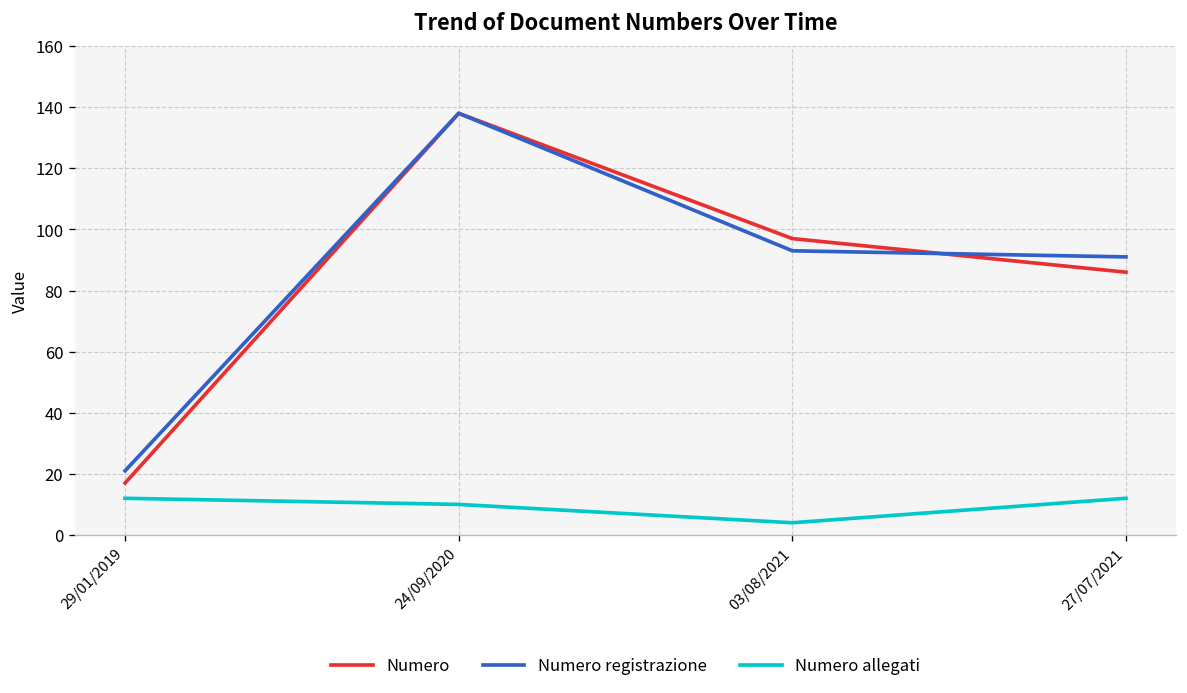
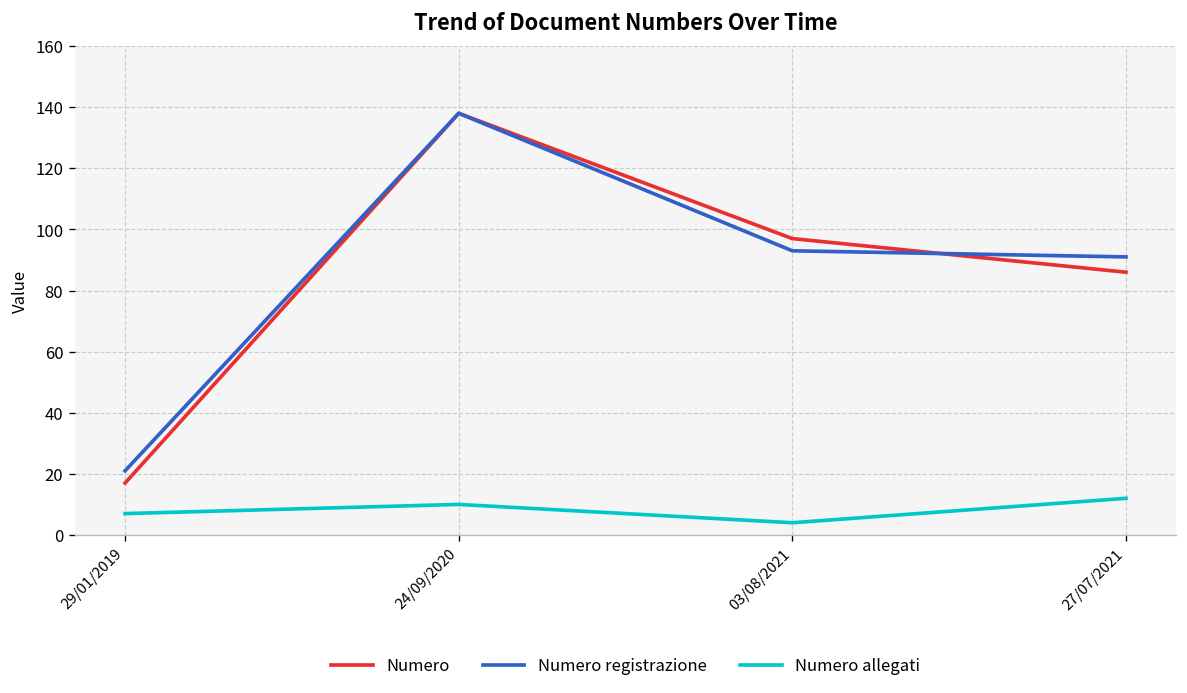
  {
    "Numero": {
      "29/01/2019": 17,
      "03/08/2021": 97,
      "27/07/2021": 86
    },
    "Numero registrazione": {
      "29/01/2019": 21,
      "03/08/2021": 93,
      "27/07/2021": 91
    },
    "Numero allegati": {
-     "29/01/2019": 12,
+     "29/01/2019": 7,
      "24/09/2020": 10,
      "03/08/2021": 4,
      "27/07/2021": 12
    }
  }
